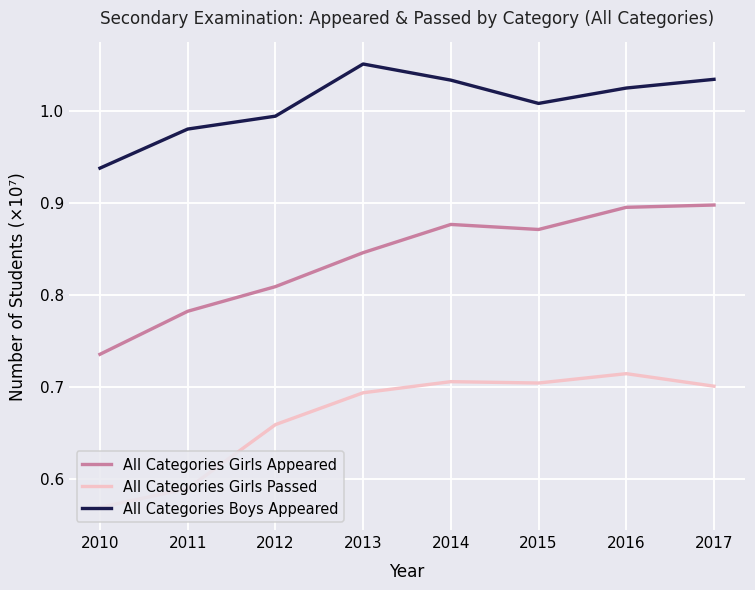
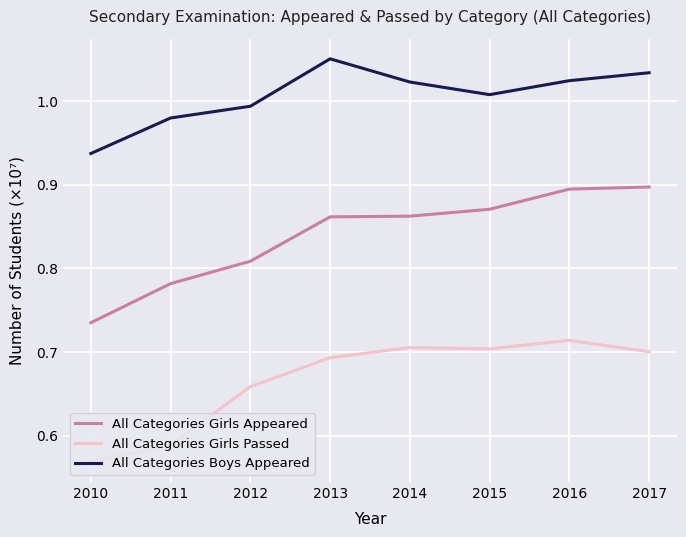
  {
    "All Categories Girls Appeared": {
      "2010": 0.74,
      "2011": 0.78,
      "2012": 0.81,
-     "2013": 0.85,
-     "2014": 0.88,
+     "2013": 0.86,
+     "2014": 0.86,
      "2015": 0.87,
      "2016": 0.89,
      "2017": 0.90
    },
    "All Categories Girls Passed": {
      "2012": 0.66,
      "2013": 0.69,
      "2014": 0.71,
      "2015": 0.70,
      "2016": 0.71,
      "2017": 0.70
    },
    "All Categories Boys Appeared": {
      "2010": 0.94,
      "2011": 0.98,
      "2012": 0.99,
      "2013": 1.05,
-     "2014": 1.03,
+     "2014": 1.02,
      "2015": 1.01,
      "2016": 1.02,
      "2017": 1.03
    }
  }
